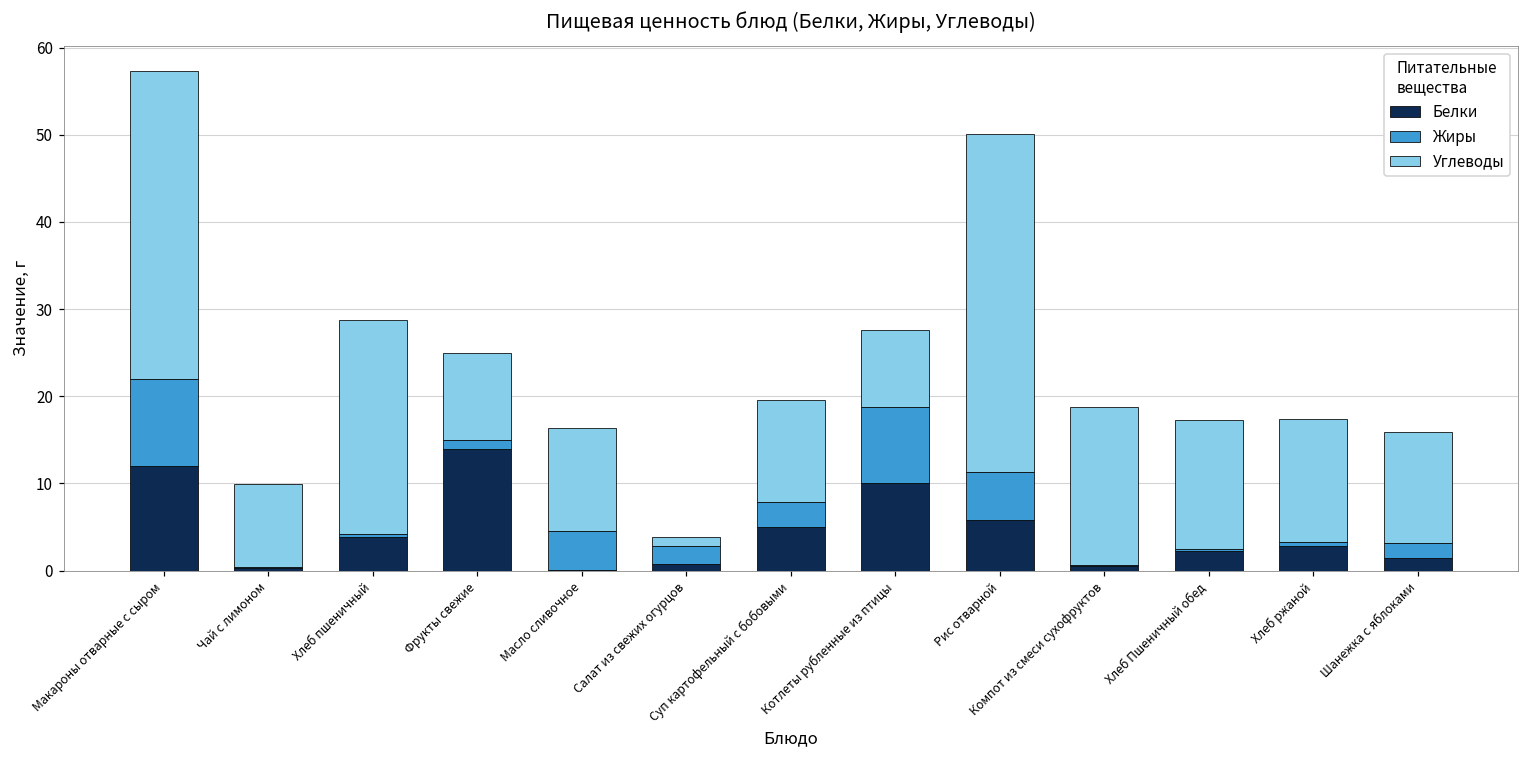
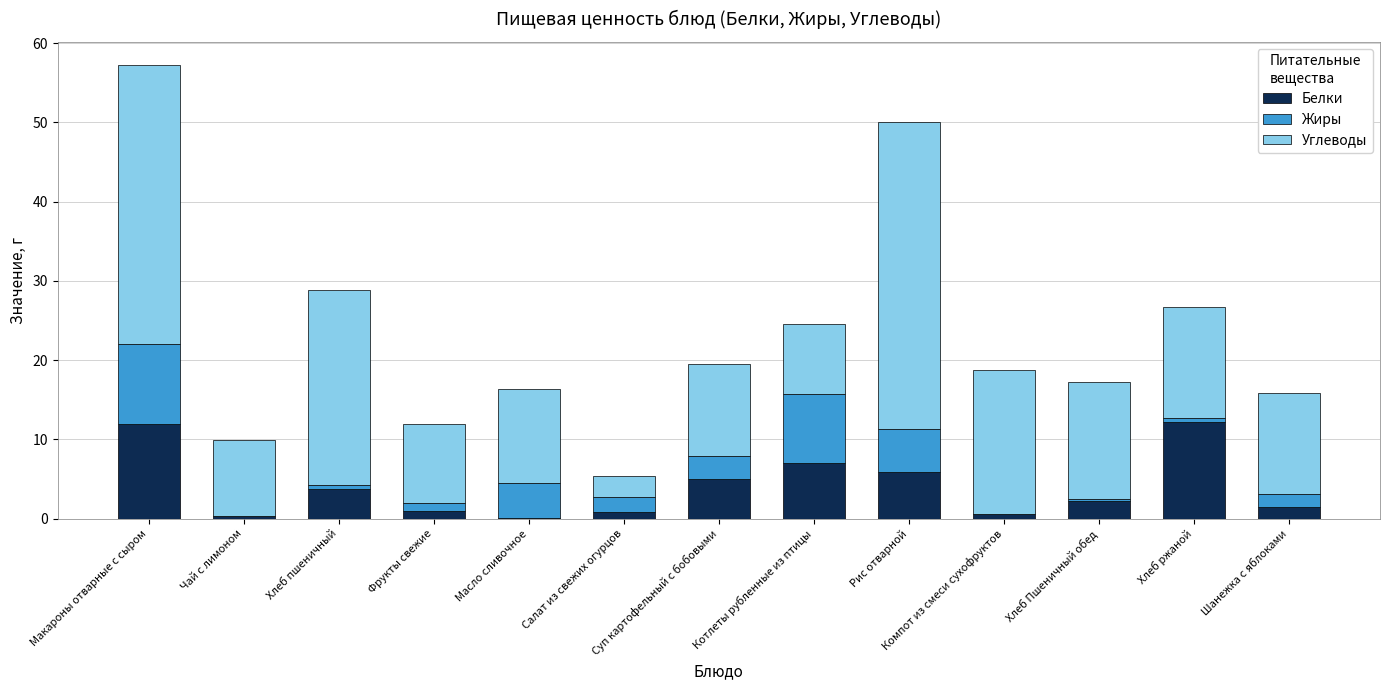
  {
    "Белки": {
      "Макароны отварные с сыром": 12,
      "Хлеб пшеничный": 4,
-     "Фрукты свежие": 14,
+     "Фрукты свежие": 1,
      "Салат из свежих огурцов": 1,
      "Суп картофельный с бобовыми": 5,
-     "Котлеты рубленные из птицы": 10,
+     "Котлеты рубленные из птицы": 7,
      "Рис отварной": 6,
      "Компот из смеси сухофруктов": 1,
      "Хлеб Пшеничный обед": 2,
-     "Хлеб ржаной": 3,
+     "Хлеб ржаной": 12,
      "Шанежка с яблоками": 2
    },
    "Жиры": {
      "Макароны отварные с сыром": 10,
      "Хлеб пшеничный": 0,
      "Фрукты свежие": 1,
      "Масло сливочное": 4,
      "Салат из свежих огурцов": 2,
      "Суп картофельный с бобовыми": 3,
      "Котлеты рубленные из птицы": 9,
      "Рис отварной": 5,
      "Хлеб ржаной": 1,
      "Шанежка с яблоками": 2
    },
    "Углеводы": {
      "Макароны отварные с сыром": 35,
      "Чай с лимоном": 10,
      "Хлеб пшеничный": 25,
      "Фрукты свежие": 10,
      "Масло сливочное": 12,
-     "Салат из свежих огурцов": 1,
+     "Салат из свежих огурцов": 3,
      "Суп картофельный с бобовыми": 12,
      "Котлеты рубленные из птицы": 9,
      "Рис отварной": 39,
      "Компот из смеси сухофруктов": 18,
      "Хлеб Пшеничный обед": 15,
      "Хлеб ржаной": 14,
      "Шанежка с яблоками": 13
    }
  }
